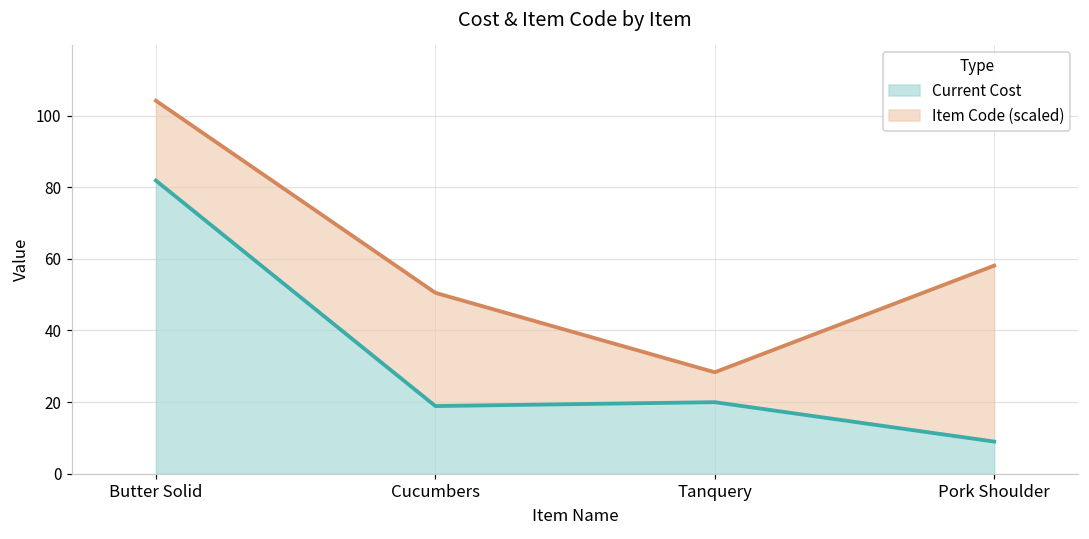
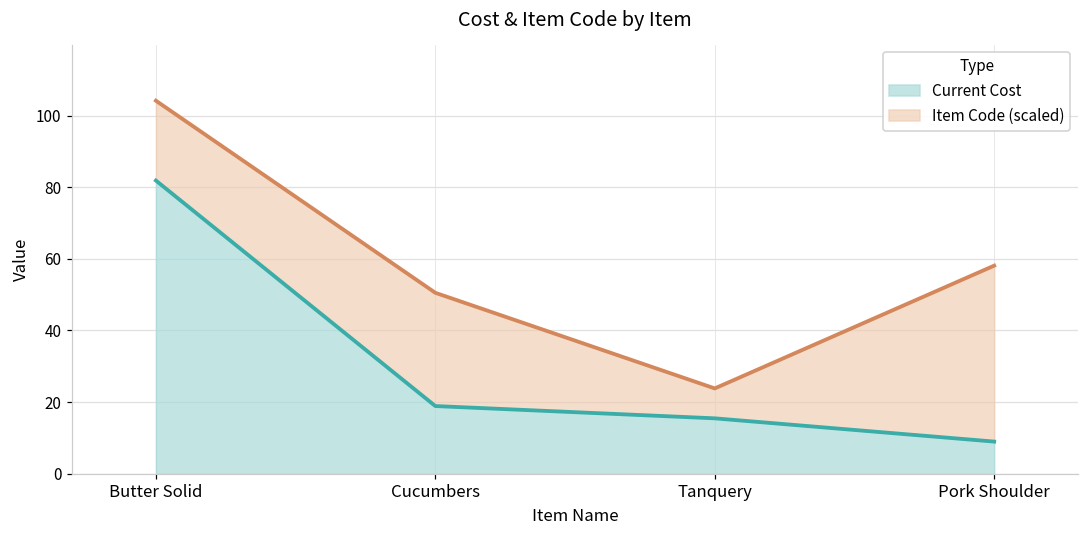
  {
    "Current Cost": {
      "Butter Solid": 82,
      "Cucumbers": 19,
-     "Tanquery": 20,
+     "Tanquery": 15,
      "Pork Shoulder": 9
    },
    "Item Code (scaled)": {
      "Butter Solid": 22,
      "Cucumbers": 32,
      "Tanquery": 8,
      "Pork Shoulder": 49
    }
  }
